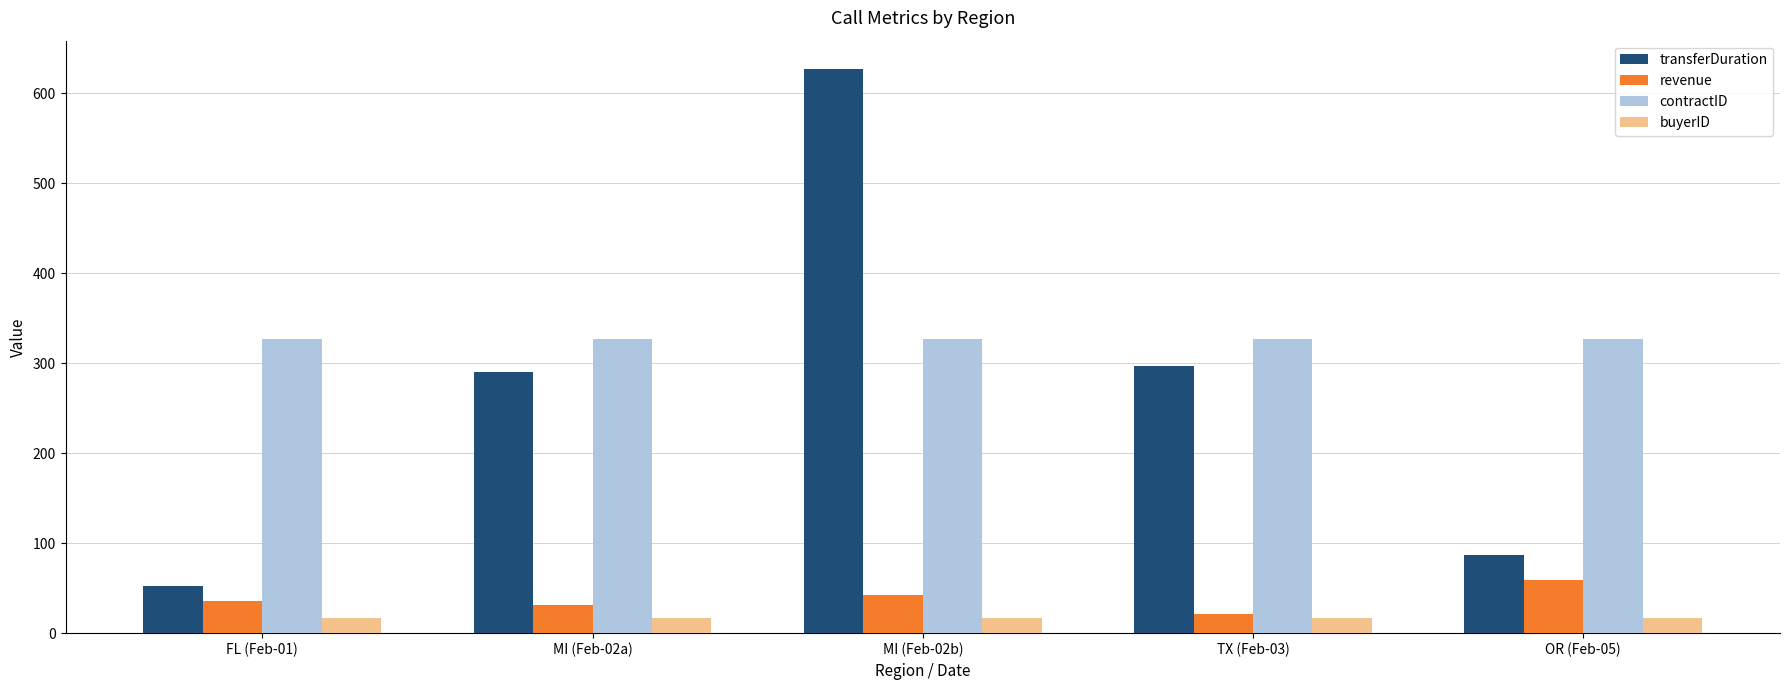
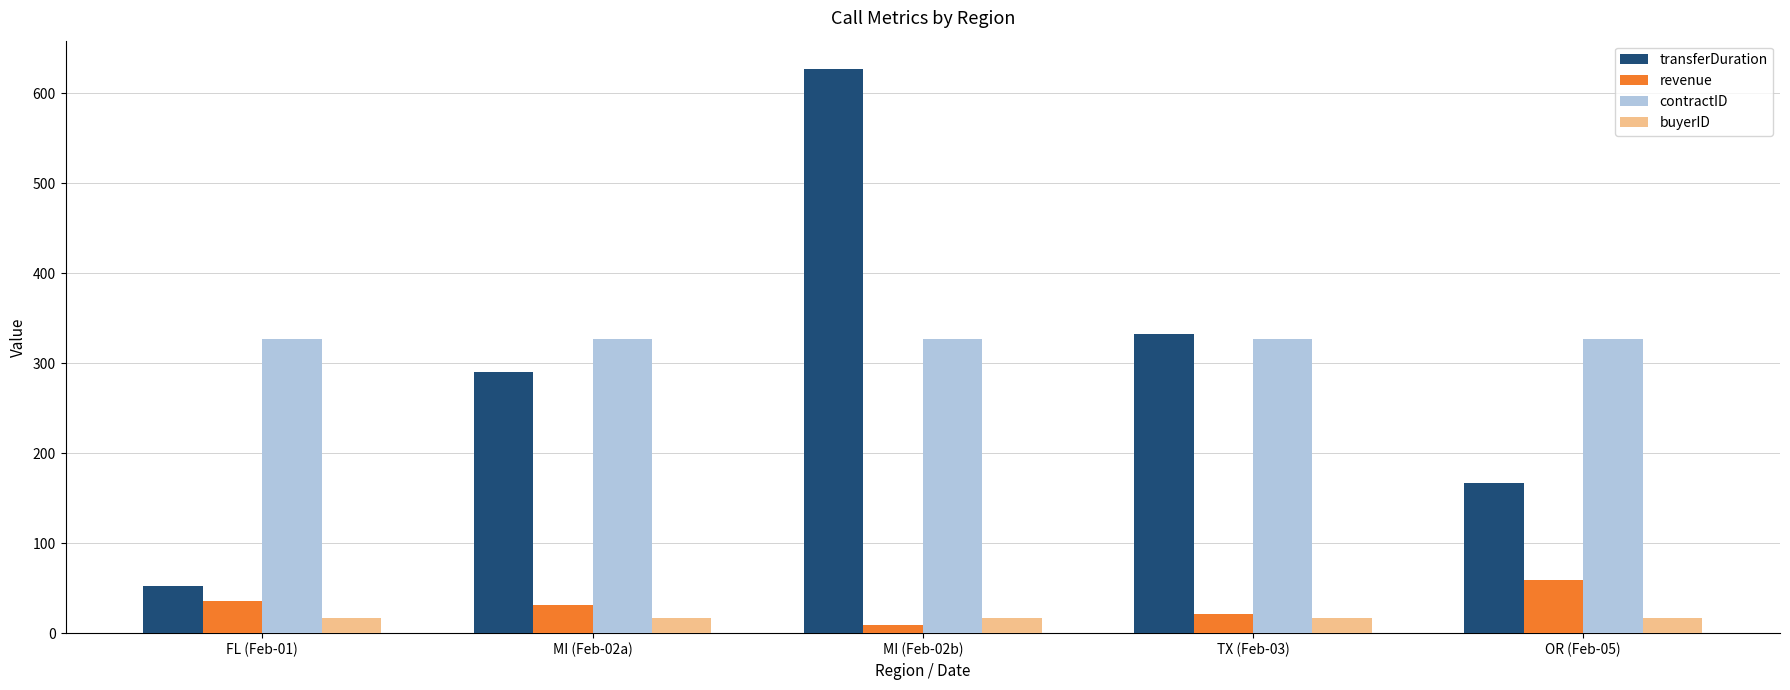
  {
    "transferDuration": {
      "FL (Feb-01)": 50,
      "MI (Feb-02a)": 290,
      "MI (Feb-02b)": 630,
-     "TX (Feb-03)": 300,
-     "OR (Feb-05)": 90
+     "TX (Feb-03)": 330,
+     "OR (Feb-05)": 170
    },
    "revenue": {
      "FL (Feb-01)": 40,
      "MI (Feb-02a)": 30,
-     "MI (Feb-02b)": 40,
+     "MI (Feb-02b)": 10,
      "TX (Feb-03)": 20,
      "OR (Feb-05)": 60
    },
    "contractID": {
      "FL (Feb-01)": 330,
      "MI (Feb-02a)": 330,
      "MI (Feb-02b)": 330,
      "TX (Feb-03)": 330,
      "OR (Feb-05)": 330
    },
    "buyerID": {
      "FL (Feb-01)": 20,
      "MI (Feb-02a)": 20,
      "MI (Feb-02b)": 20,
      "TX (Feb-03)": 20,
      "OR (Feb-05)": 20
    }
  }
